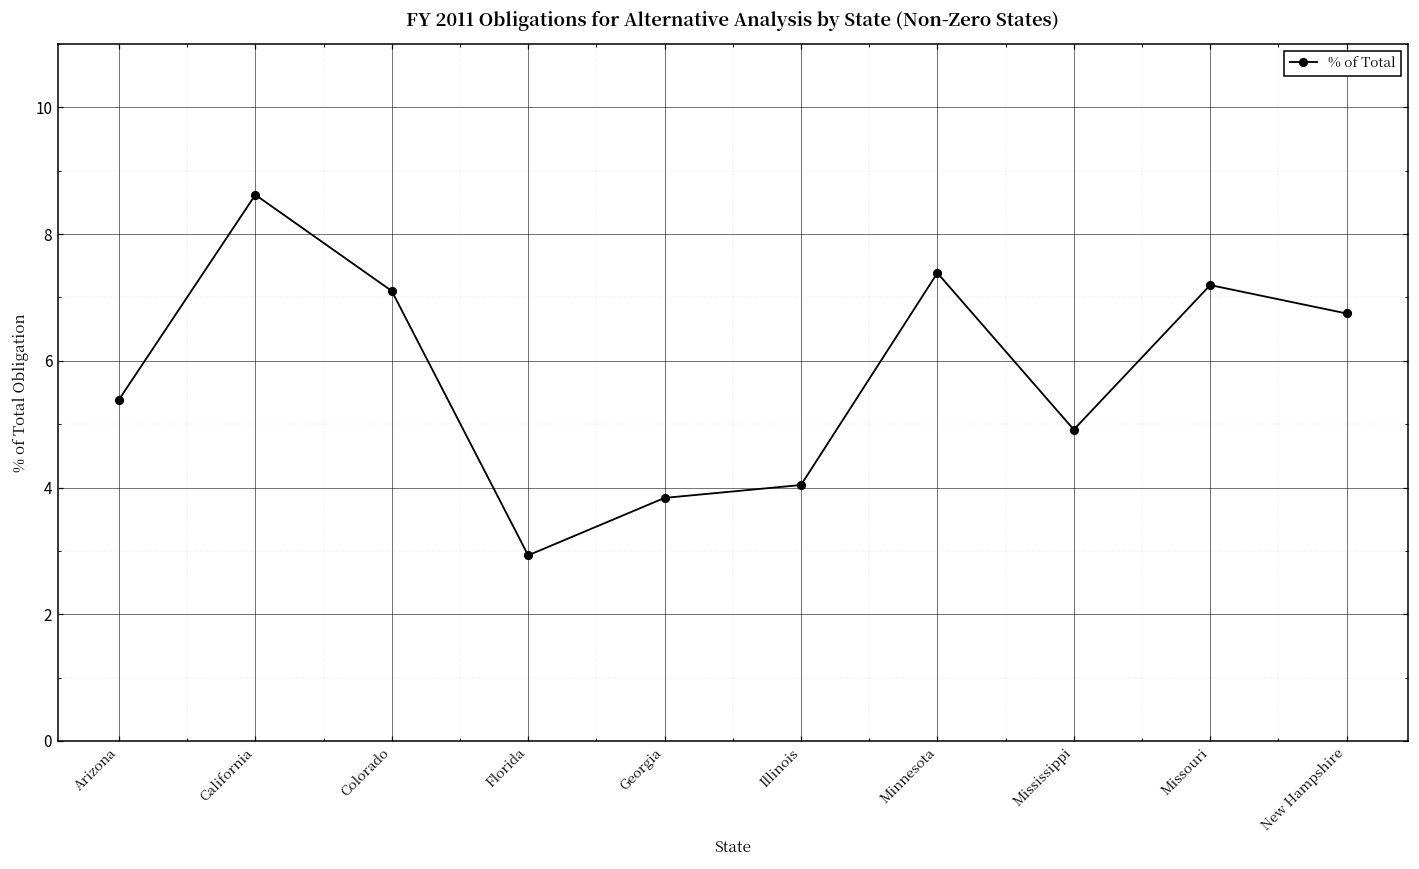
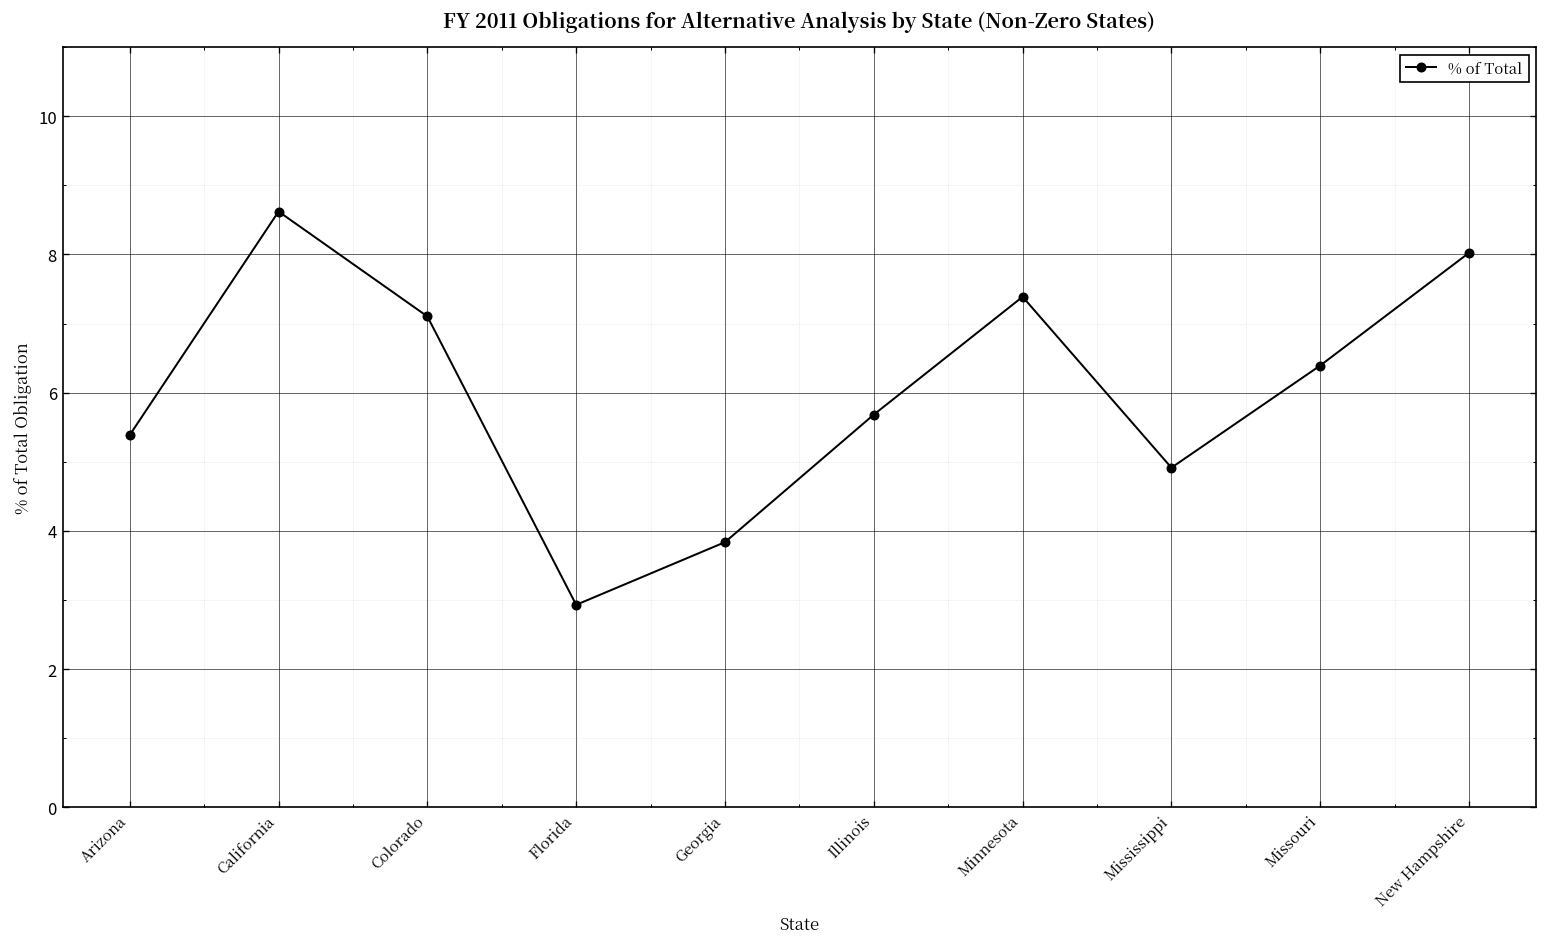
  {
    "Arizona": 5.4,
    "California": 8.6,
    "Colorado": 7.1,
    "Florida": 2.9,
    "Georgia": 3.8,
-   "Illinois": 4.0,
+   "Illinois": 5.7,
    "Minnesota": 7.4,
    "Mississippi": 4.9,
-   "Missouri": 7.2,
-   "New Hampshire": 6.7
+   "Missouri": 6.4,
+   "New Hampshire": 8.0
  }
